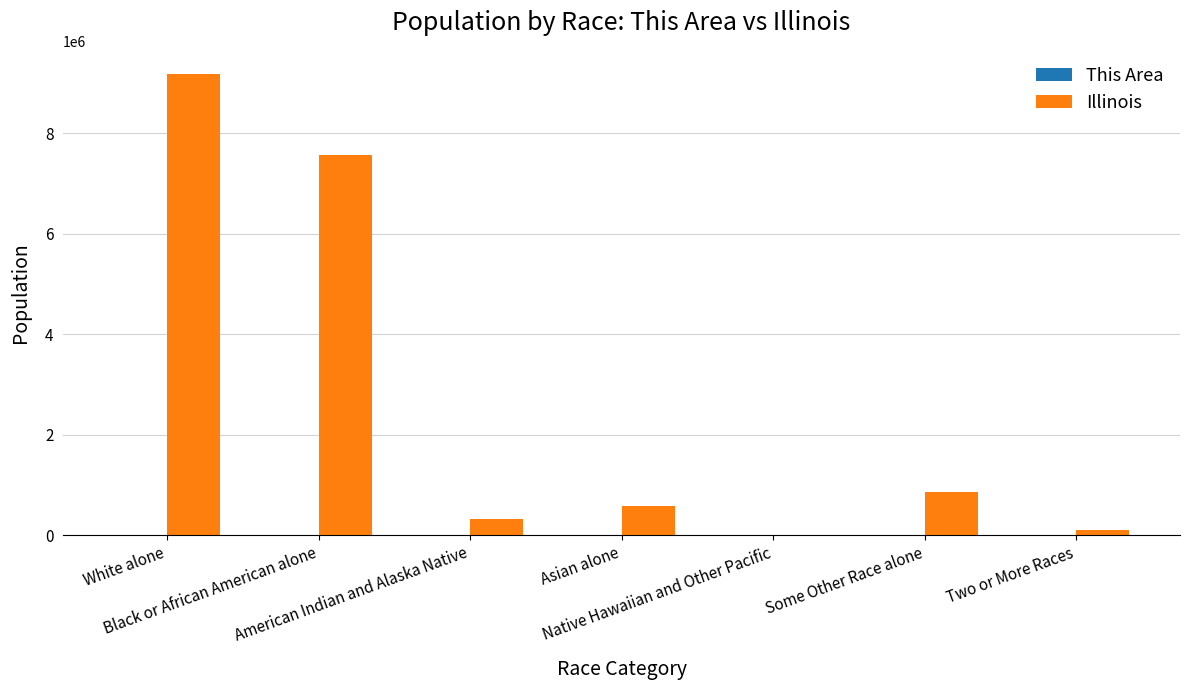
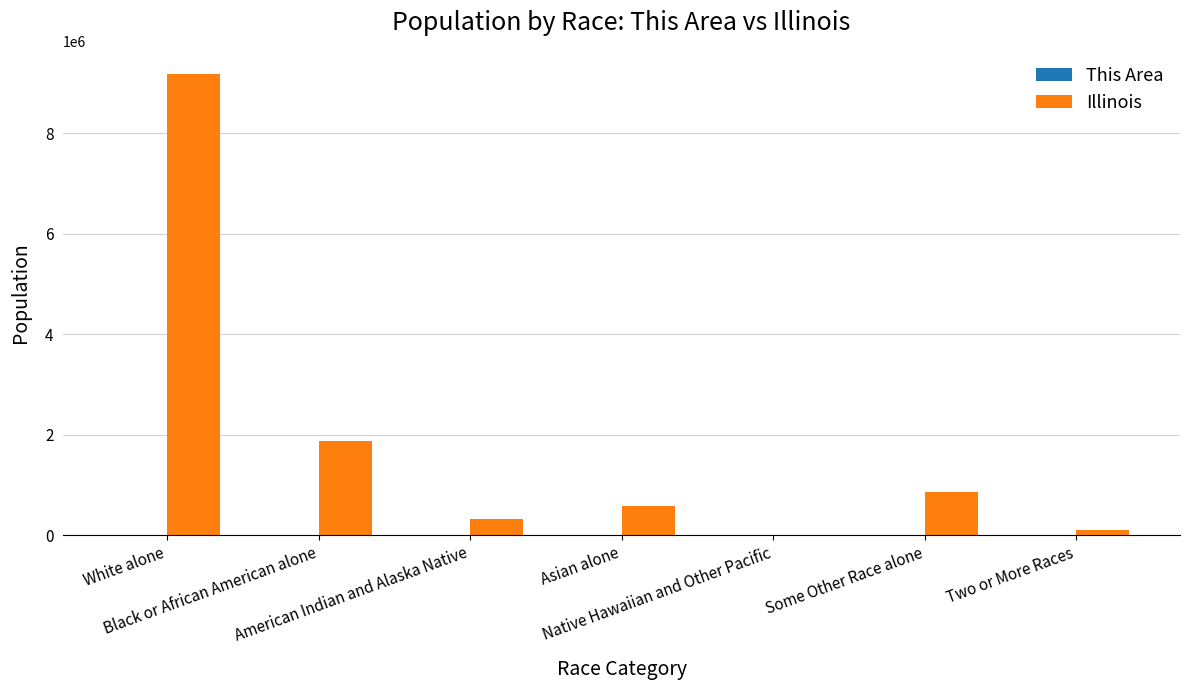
  {
    "This Area": {
      "Black or African American alone": 0,
      "American Indian and Alaska Native": 0,
      "Asian alone": 0,
      "Native Hawaiian and Other Pacific": 0,
      "Some Other Race alone": 0,
      "Two or More Races": 0
    },
    "Illinois": {
      "White alone": 9200000,
-     "Black or African American alone": 7600000,
+     "Black or African American alone": 1900000,
      "American Indian and Alaska Native": 300000,
      "Asian alone": 600000,
      "Some Other Race alone": 900000,
      "Two or More Races": 100000
    }
  }
